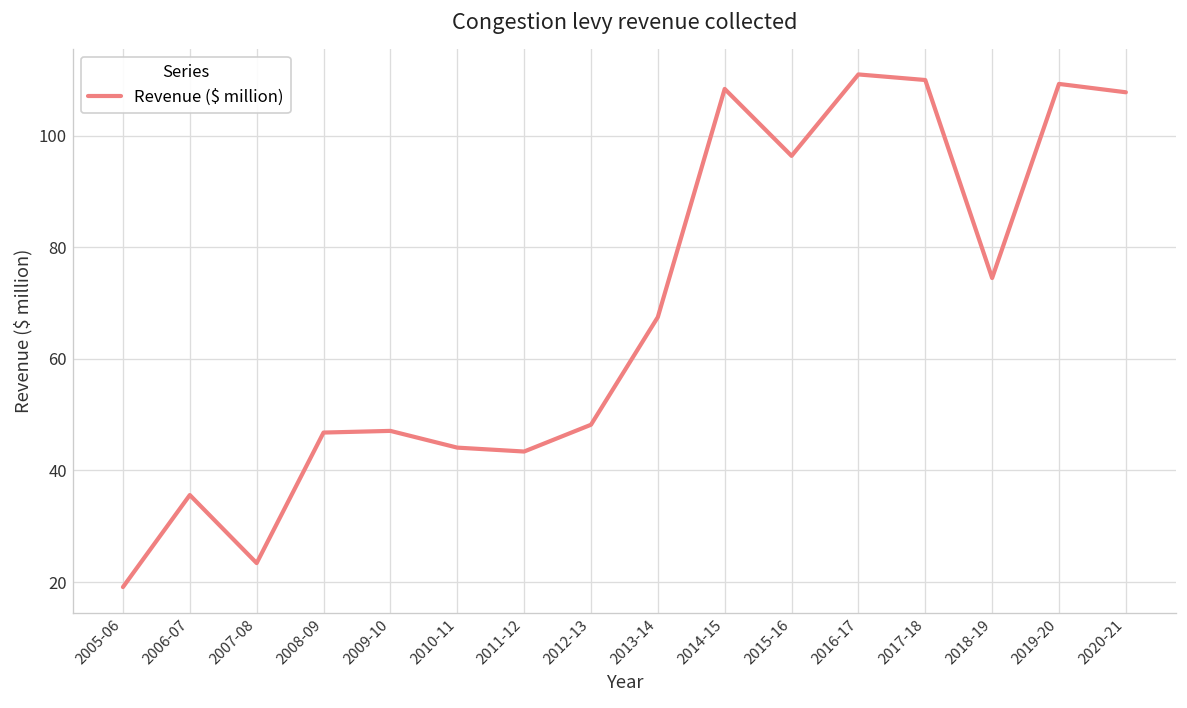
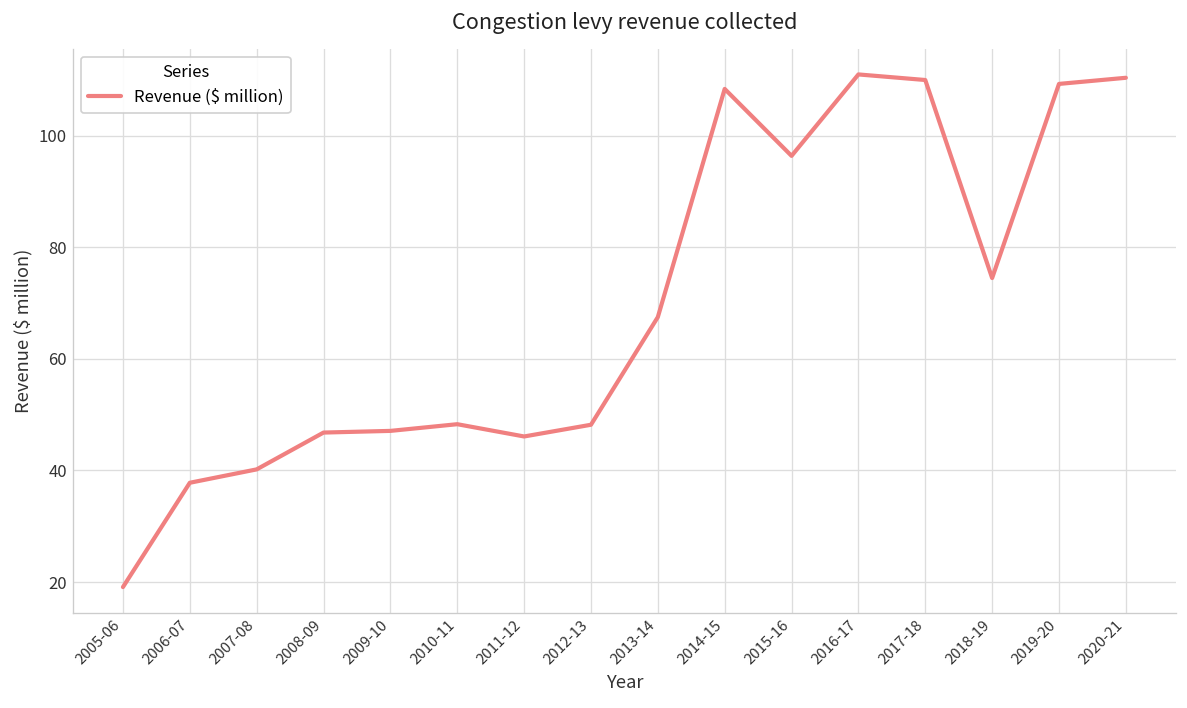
  {
    "2005-06": 19,
-   "2006-07": 36,
-   "2007-08": 23,
+   "2006-07": 38,
+   "2007-08": 40,
    "2008-09": 47,
    "2009-10": 47,
-   "2010-11": 44,
-   "2011-12": 43,
+   "2010-11": 48,
+   "2011-12": 46,
    "2012-13": 48,
    "2013-14": 68,
    "2014-15": 108,
    "2015-16": 96,
    "2016-17": 111,
    "2017-18": 110,
    "2018-19": 75,
    "2019-20": 109,
-   "2020-21": 108
+   "2020-21": 110
  }
